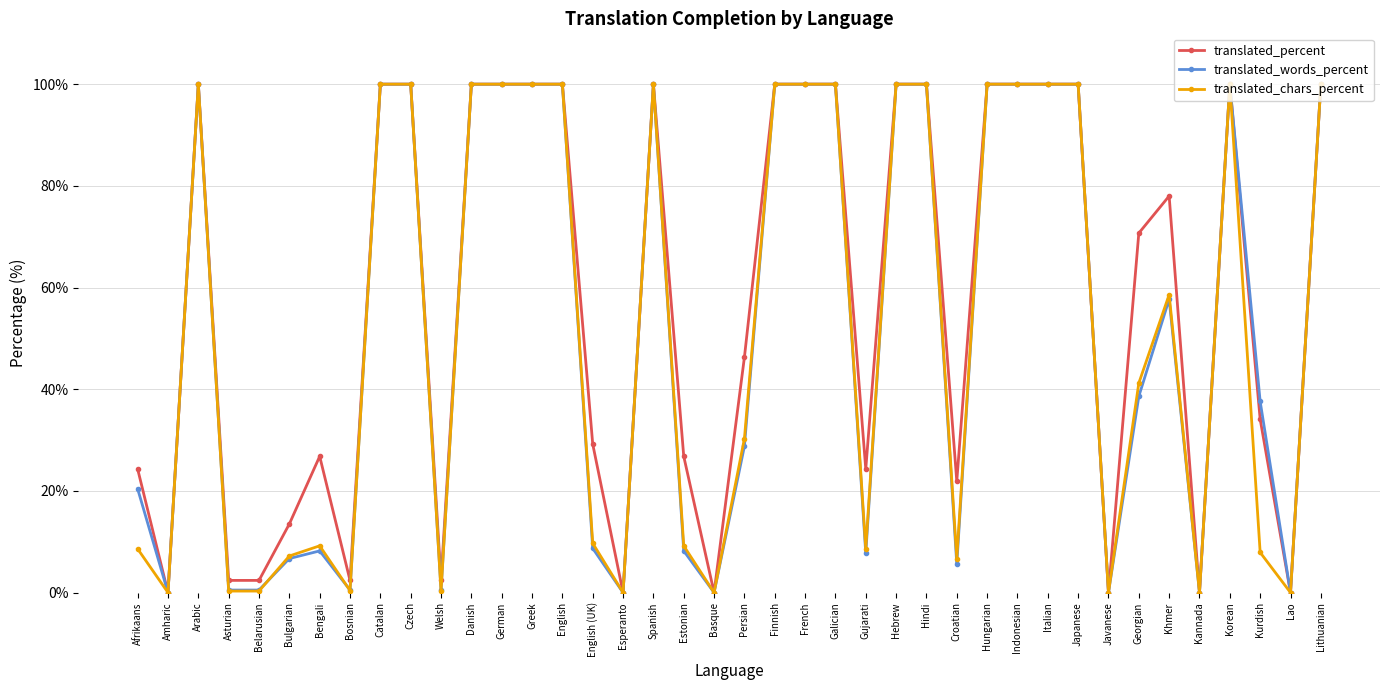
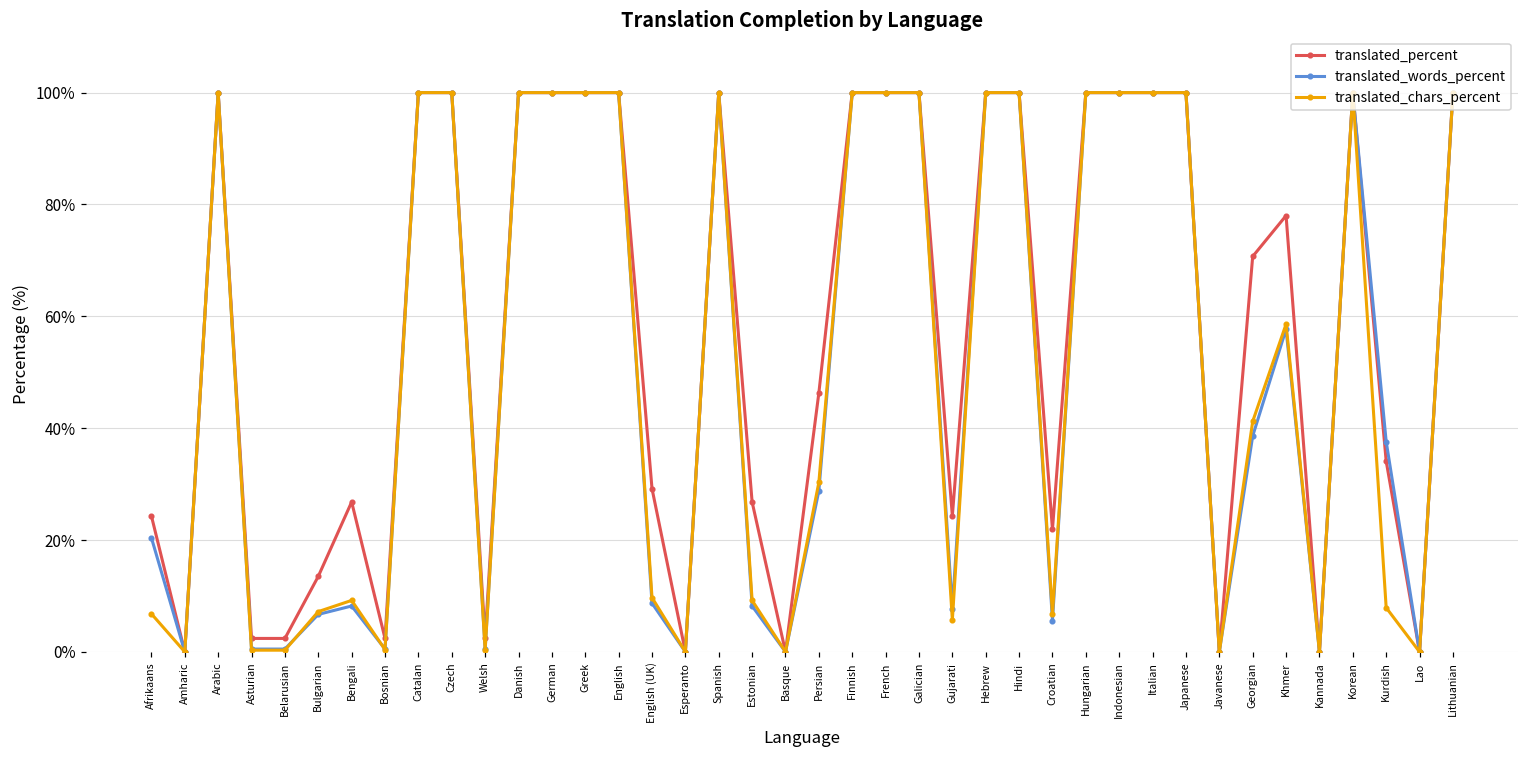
  {
    "translated_percent": {
      "Afrikaans": "24%",
      "Asturian": "2%",
      "Belarusian": "2%",
      "Bulgarian": "14%",
      "Bengali": "27%",
      "Bosnian": "2%",
      "Welsh": "2%",
      "English (UK)": "29%",
      "Estonian": "27%",
      "Persian": "46%",
      "Gujarati": "24%",
      "Croatian": "22%",
      "Georgian": "71%",
      "Khmer": "78%",
      "Kurdish": "34%"
    },
    "translated_words_percent": {
      "Afrikaans": "20%",
      "Bengali": "8%",
      "English (UK)": "9%",
      "Estonian": "8%",
      "Persian": "29%",
      "Gujarati": "8%",
      "Croatian": "6%",
      "Georgian": "39%",
      "Khmer": "58%",
      "Kurdish": "38%"
    },
    "translated_chars_percent": {
-     "Afrikaans": "9%",
+     "Afrikaans": "7%",
      "Bengali": "9%",
      "English (UK)": "10%",
      "Estonian": "9%",
      "Persian": "30%",
-     "Gujarati": "9%",
+     "Gujarati": "6%",
      "Croatian": "7%",
      "Georgian": "41%",
      "Khmer": "59%",
      "Kurdish": "8%"
    }
  }
